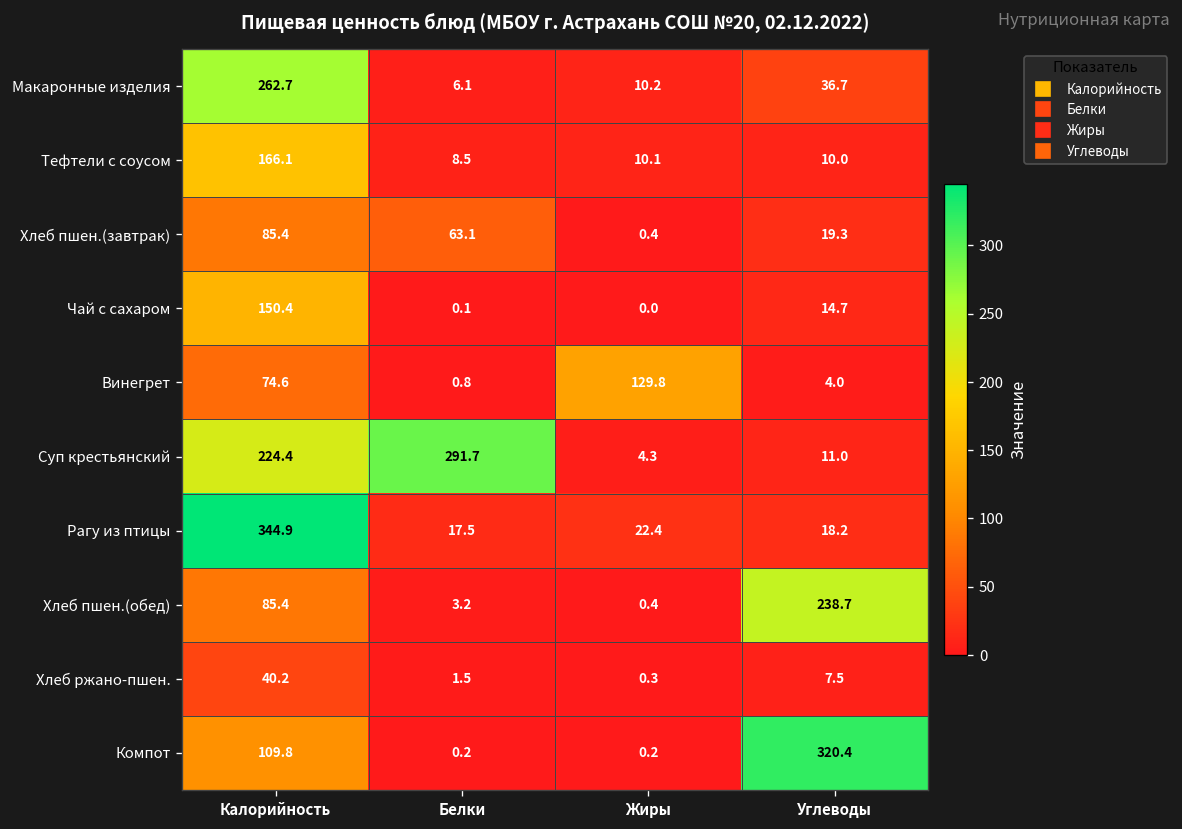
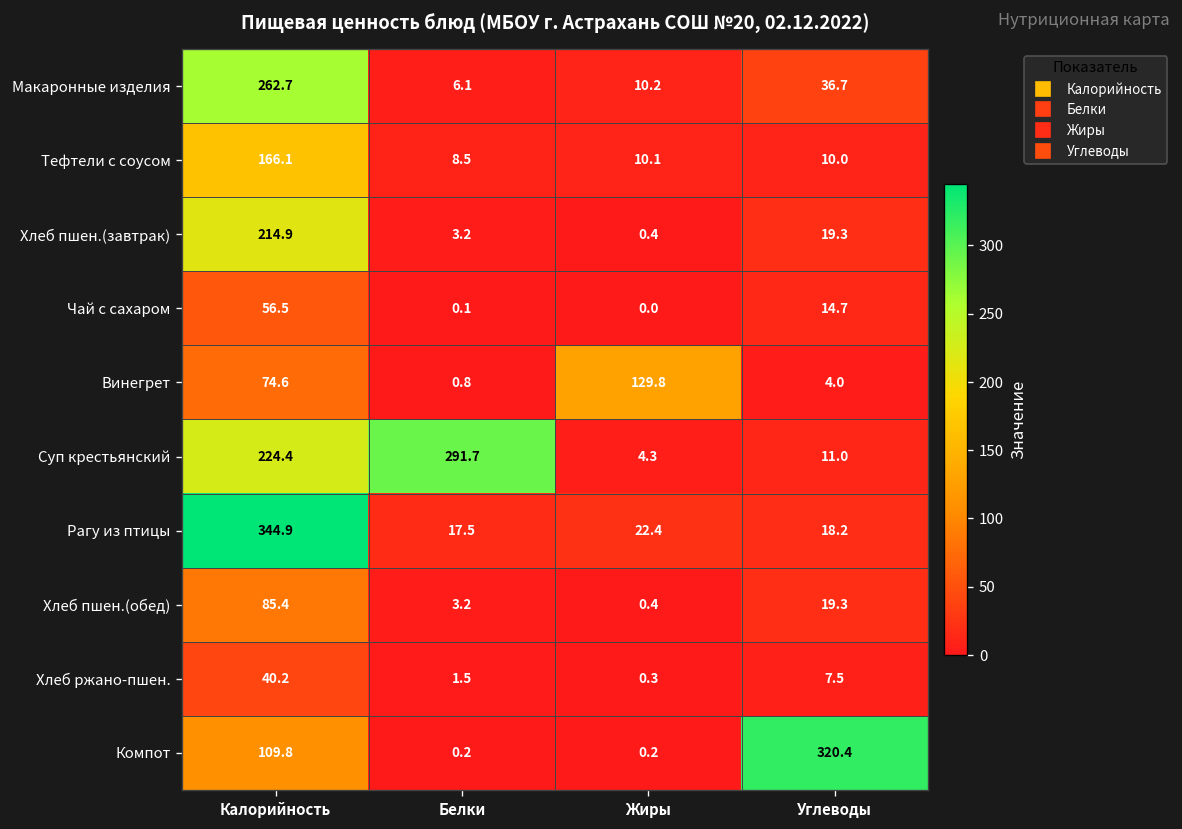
  {
    "Макаронные изделия": {
      "Калорийность": 262.7,
      "Белки": 6.1,
      "Жиры": 10.2,
      "Углеводы": 36.7
    },
    "Тефтели с соусом": {
      "Калорийность": 166.1,
      "Белки": 8.5,
      "Жиры": 10.1,
      "Углеводы": 10.0
    },
    "Хлеб пшен.(завтрак)": {
-     "Калорийность": 85.4,
-     "Белки": 63.1,
+     "Калорийность": 214.9,
+     "Белки": 3.2,
      "Жиры": 0.4,
      "Углеводы": 19.3
    },
    "Чай с сахаром": {
-     "Калорийность": 150.4,
+     "Калорийность": 56.5,
      "Белки": 0.1,
      "Жиры": 0.0,
      "Углеводы": 14.7
    },
    "Винегрет": {
      "Калорийность": 74.6,
      "Белки": 0.8,
      "Жиры": 129.8,
      "Углеводы": 4.0
    },
    "Суп крестьянский": {
      "Калорийность": 224.4,
      "Белки": 291.7,
      "Жиры": 4.3,
      "Углеводы": 11.0
    },
    "Рагу из птицы": {
      "Калорийность": 344.9,
      "Белки": 17.5,
      "Жиры": 22.4,
      "Углеводы": 18.2
    },
    "Хлеб пшен.(обед)": {
      "Калорийность": 85.4,
      "Белки": 3.2,
      "Жиры": 0.4,
-     "Углеводы": 238.7
+     "Углеводы": 19.3
    },
    "Хлеб ржано-пшен.": {
      "Калорийность": 40.2,
      "Белки": 1.5,
      "Жиры": 0.3,
      "Углеводы": 7.5
    },
    "Компот": {
      "Калорийность": 109.8,
      "Белки": 0.2,
      "Жиры": 0.2,
      "Углеводы": 320.4
    }
  }
